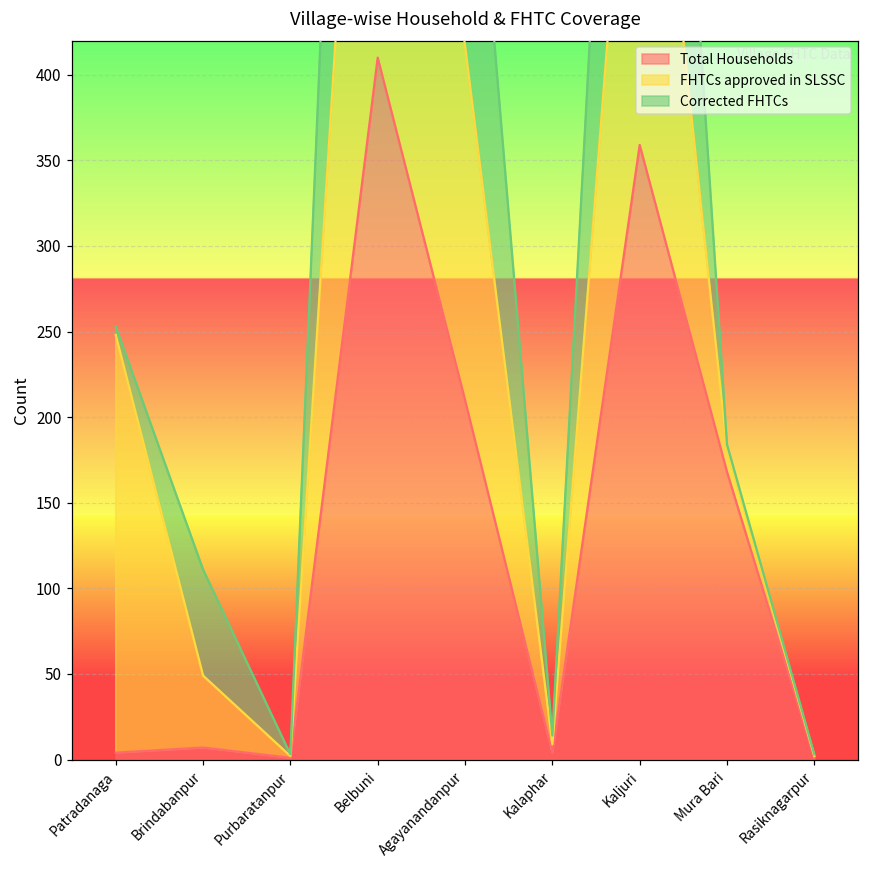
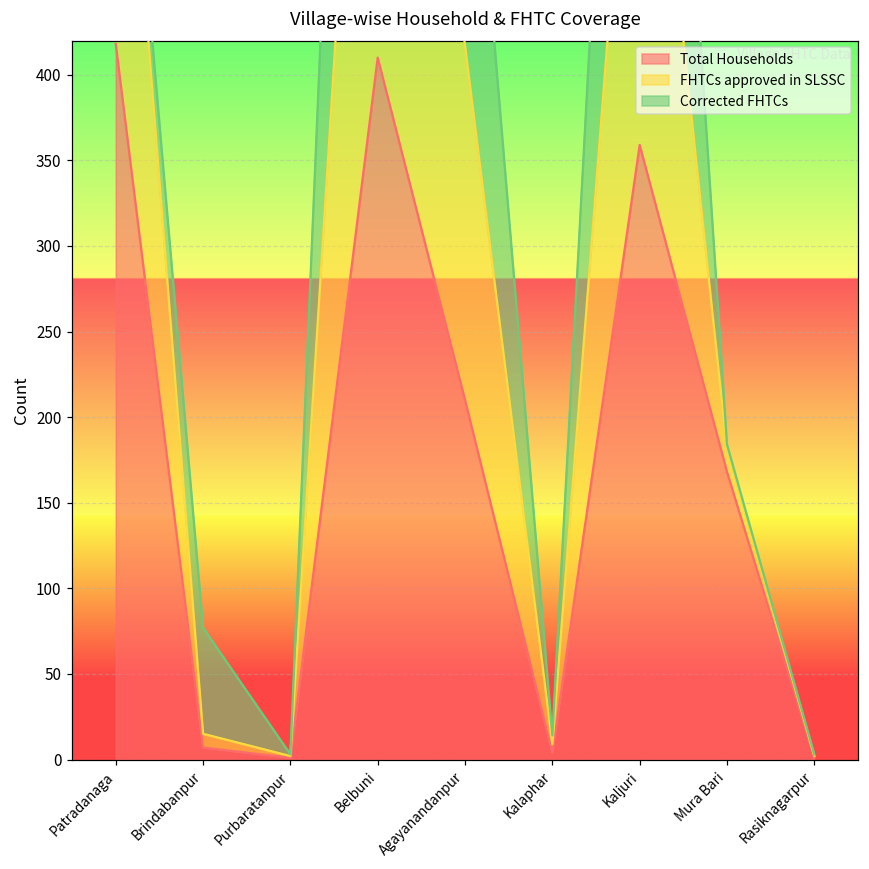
  {
    "Total Households": {
-     "Patradanaga": 4,
+     "Patradanaga": 418,
      "Brindabanpur": 7,
      "Belbuni": 410,
      "Agayanandanpur": 210,
      "Kalaphar": 4,
      "Kaljuri": 359,
      "Mura Bari": 168
    },
    "FHTCs approved in SLSSC": {
-     "Brindabanpur": 42,
+     "Brindabanpur": 8,
      "Agayanandanpur": 207,
      "Kalaphar": 5,
      "Mura Bari": 13
    },
    "Corrected FHTCs": {
      "Brindabanpur": 62,
      "Kalaphar": 5,
      "Mura Bari": 3
    }
  }
